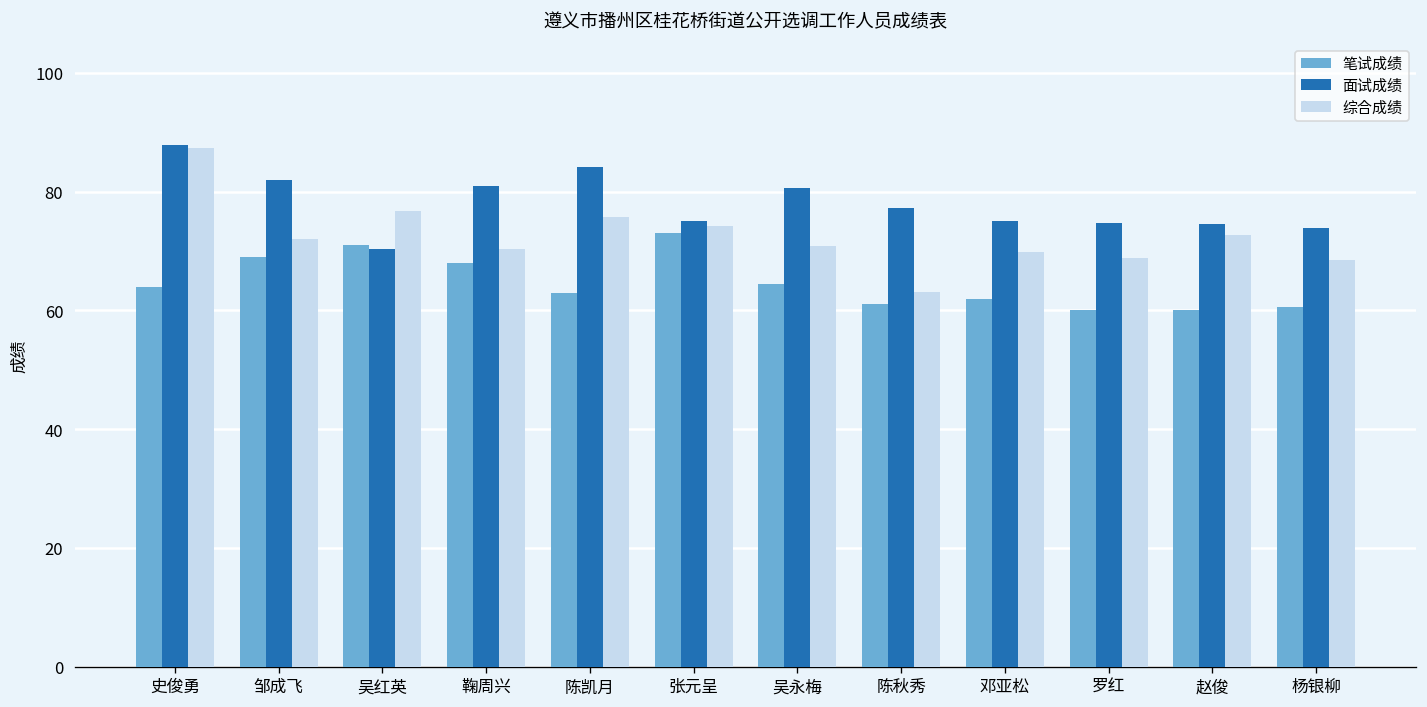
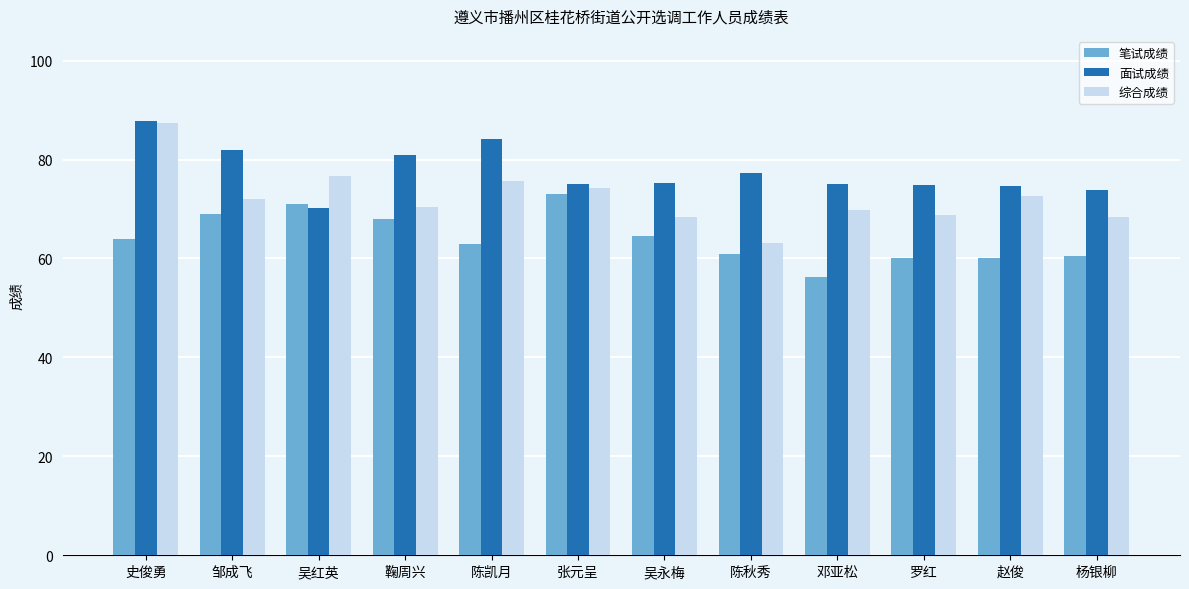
  {
    "笔试成绩": {
      "史俊勇": 64,
      "邹成飞": 69,
      "吴红英": 71,
      "鞠周兴": 68,
      "陈凯月": 63,
      "张元呈": 73,
      "吴永梅": 65,
      "陈秋秀": 61,
-     "邓亚松": 62,
+     "邓亚松": 56,
      "罗红": 60,
      "赵俊": 60,
      "杨银柳": 61
    },
    "面试成绩": {
      "史俊勇": 88,
      "邹成飞": 82,
      "吴红英": 70,
      "鞠周兴": 81,
      "陈凯月": 84,
      "张元呈": 75,
-     "吴永梅": 81,
+     "吴永梅": 75,
      "陈秋秀": 77,
      "邓亚松": 75,
      "罗红": 75,
      "赵俊": 75,
      "杨银柳": 74
    },
    "综合成绩": {
      "史俊勇": 87,
      "邹成飞": 72,
      "吴红英": 77,
      "鞠周兴": 70,
      "陈凯月": 76,
      "张元呈": 74,
-     "吴永梅": 71,
+     "吴永梅": 68,
      "陈秋秀": 63,
      "邓亚松": 70,
      "罗红": 69,
      "赵俊": 73,
      "杨银柳": 68
    }
  }
